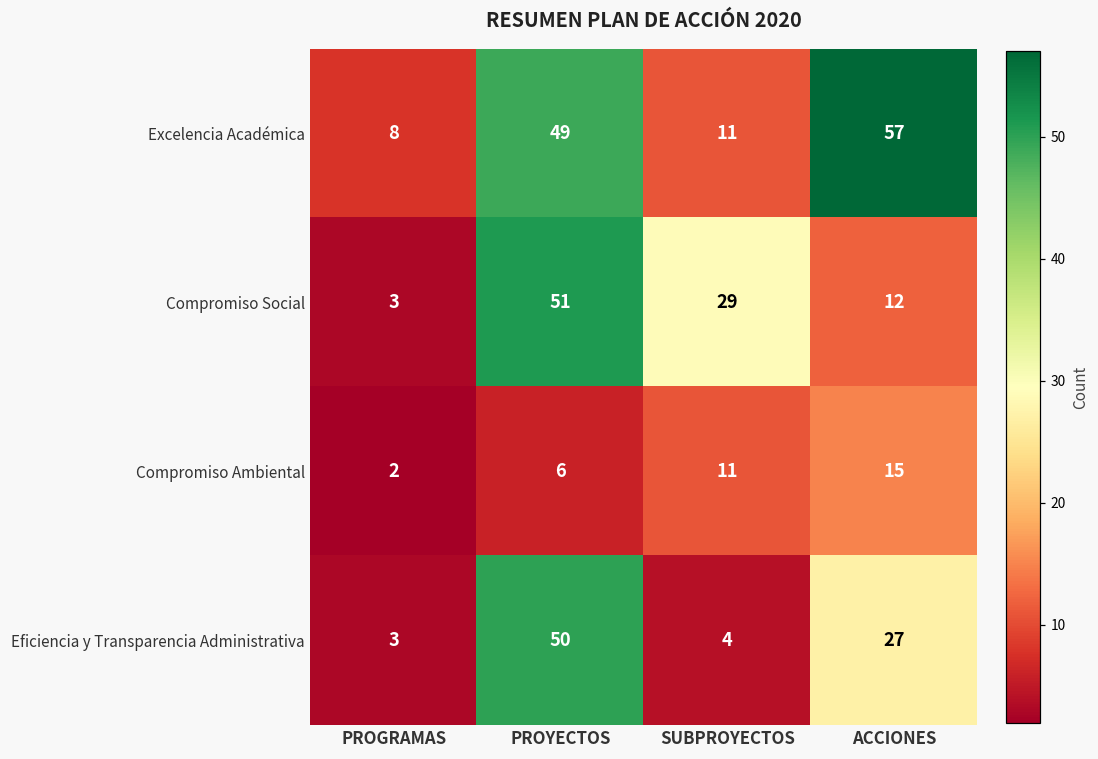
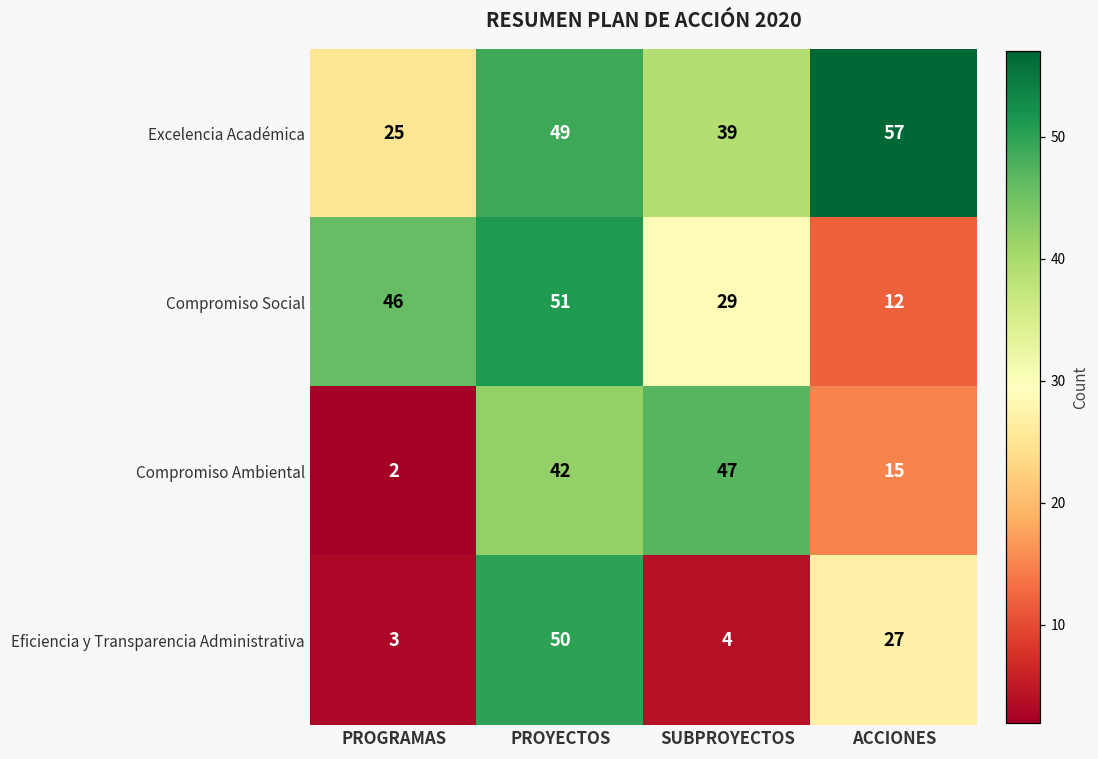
  {
    "Excelencia Académica": {
-     "PROGRAMAS": 8,
+     "PROGRAMAS": 25,
      "PROYECTOS": 49,
-     "SUBPROYECTOS": 11,
+     "SUBPROYECTOS": 39,
      "ACCIONES": 57
    },
    "Compromiso Social": {
-     "PROGRAMAS": 3,
+     "PROGRAMAS": 46,
      "PROYECTOS": 51,
      "SUBPROYECTOS": 29,
      "ACCIONES": 12
    },
    "Compromiso Ambiental": {
      "PROGRAMAS": 2,
-     "PROYECTOS": 6,
-     "SUBPROYECTOS": 11,
+     "PROYECTOS": 42,
+     "SUBPROYECTOS": 47,
      "ACCIONES": 15
    },
    "Eficiencia y Transparencia Administrativa": {
      "PROGRAMAS": 3,
      "PROYECTOS": 50,
      "SUBPROYECTOS": 4,
      "ACCIONES": 27
    }
  }
